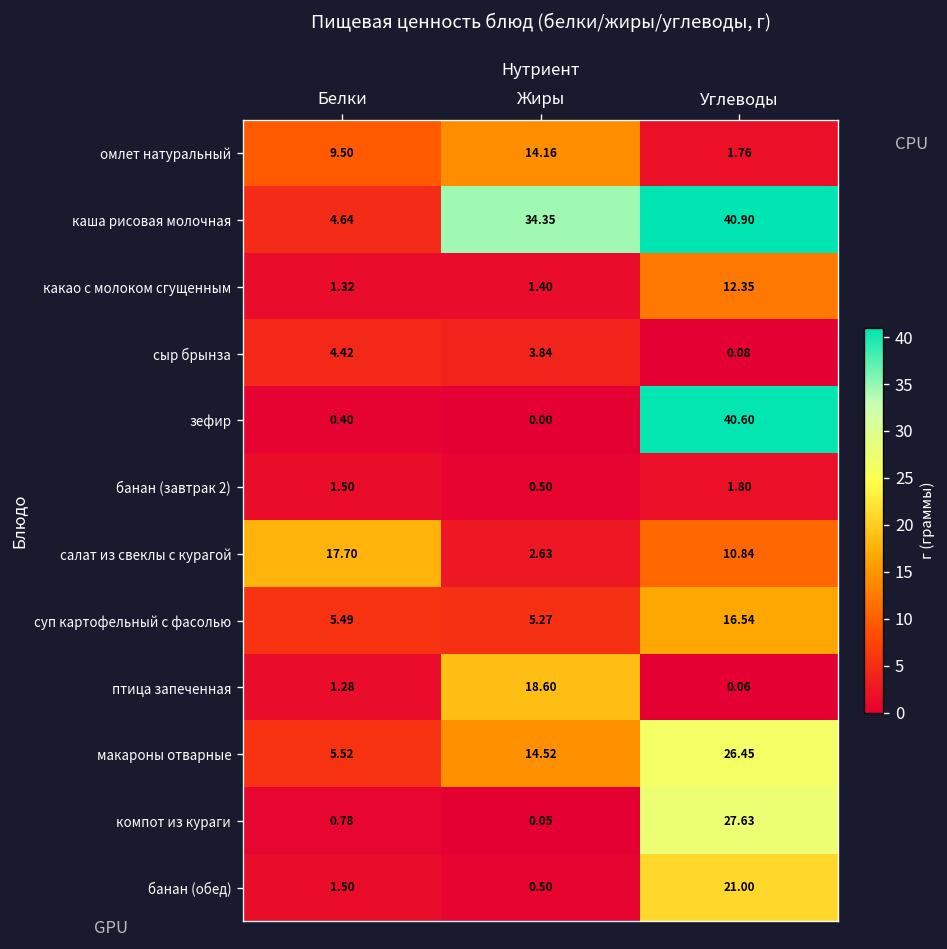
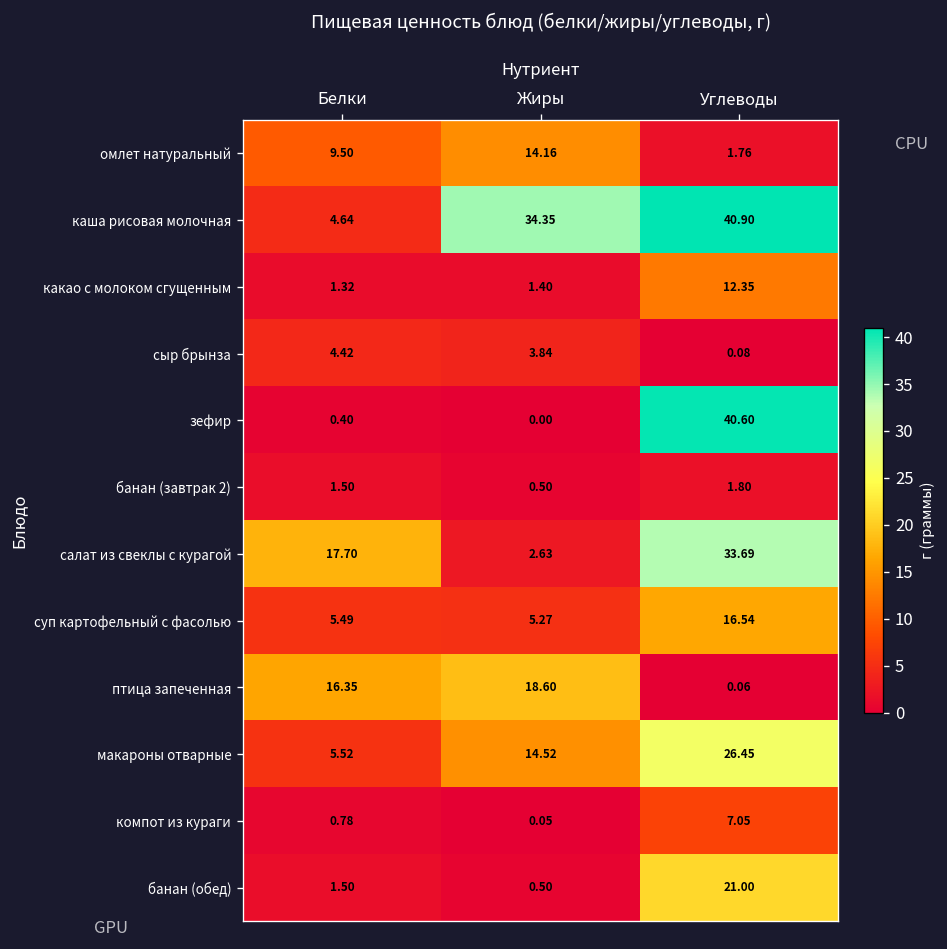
  {
    "омлет натуральный": {
      "Белки": 9.50,
      "Жиры": 14.16,
      "Углеводы": 1.76
    },
    "каша рисовая молочная": {
      "Белки": 4.64,
      "Жиры": 34.35,
      "Углеводы": 40.90
    },
    "какао с молоком сгущенным": {
      "Белки": 1.32,
      "Жиры": 1.40,
      "Углеводы": 12.35
    },
    "сыр брынза": {
      "Белки": 4.42,
      "Жиры": 3.84,
      "Углеводы": 0.08
    },
    "зефир": {
      "Белки": 0.40,
      "Жиры": 0.00,
      "Углеводы": 40.60
    },
    "банан (завтрак 2)": {
      "Белки": 1.50,
      "Жиры": 0.50,
      "Углеводы": 1.80
    },
    "салат из свеклы с курагой": {
      "Белки": 17.70,
      "Жиры": 2.63,
-     "Углеводы": 10.84
+     "Углеводы": 33.69
    },
    "суп картофельный с фасолью": {
      "Белки": 5.49,
      "Жиры": 5.27,
      "Углеводы": 16.54
    },
    "птица запеченная": {
-     "Белки": 1.28,
+     "Белки": 16.35,
      "Жиры": 18.60,
      "Углеводы": 0.06
    },
    "макароны отварные": {
      "Белки": 5.52,
      "Жиры": 14.52,
      "Углеводы": 26.45
    },
    "компот из кураги": {
      "Белки": 0.78,
      "Жиры": 0.05,
-     "Углеводы": 27.63
+     "Углеводы": 7.05
    },
    "банан (обед)": {
      "Белки": 1.50,
      "Жиры": 0.50,
      "Углеводы": 21.00
    }
  }
